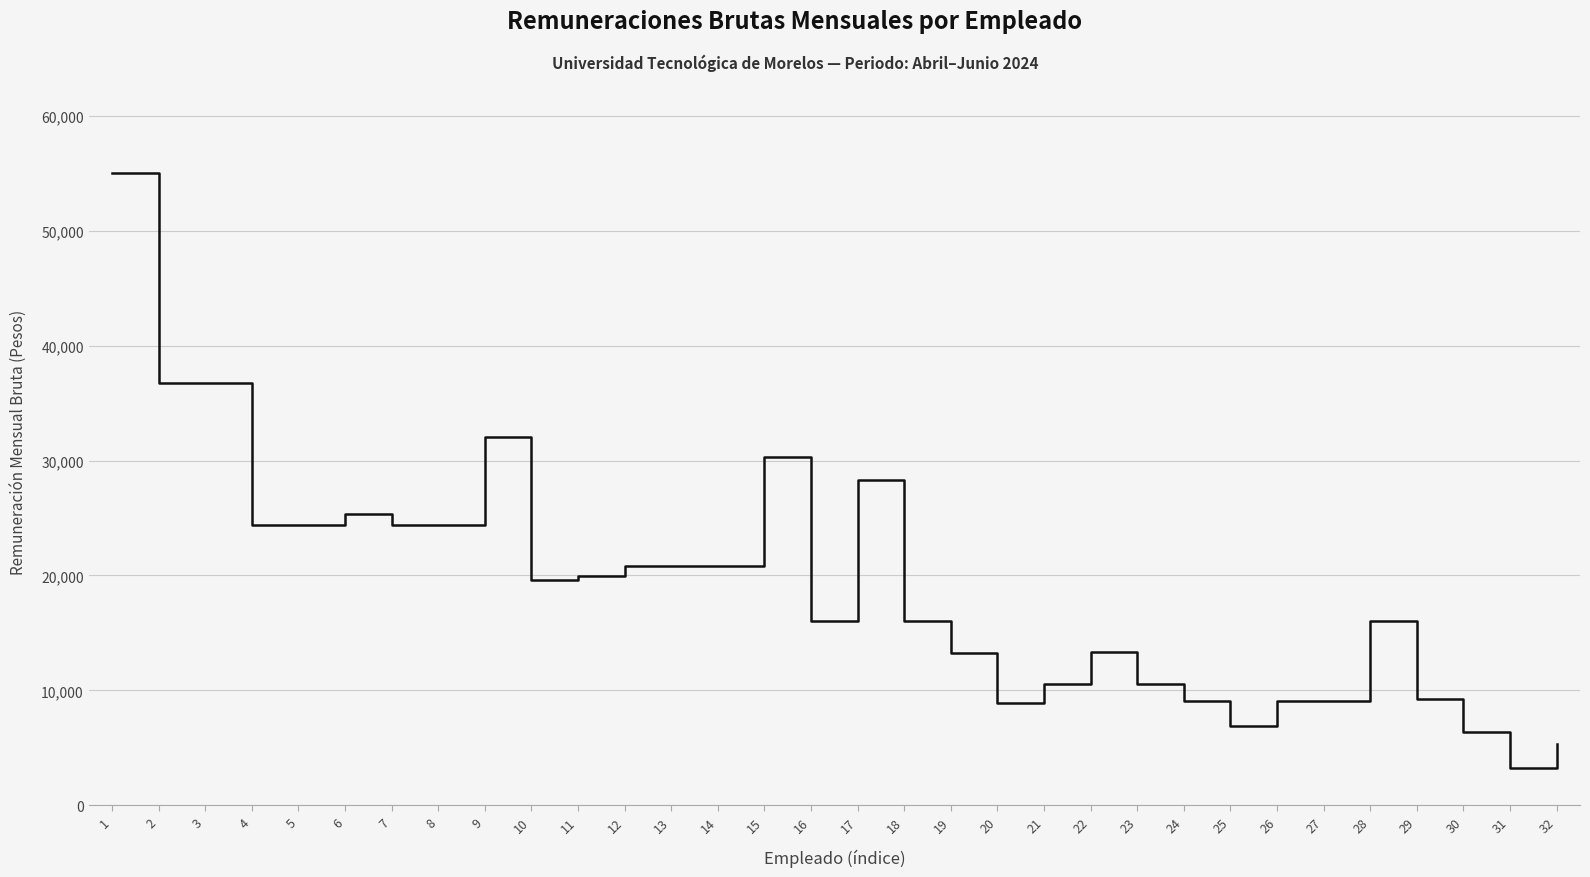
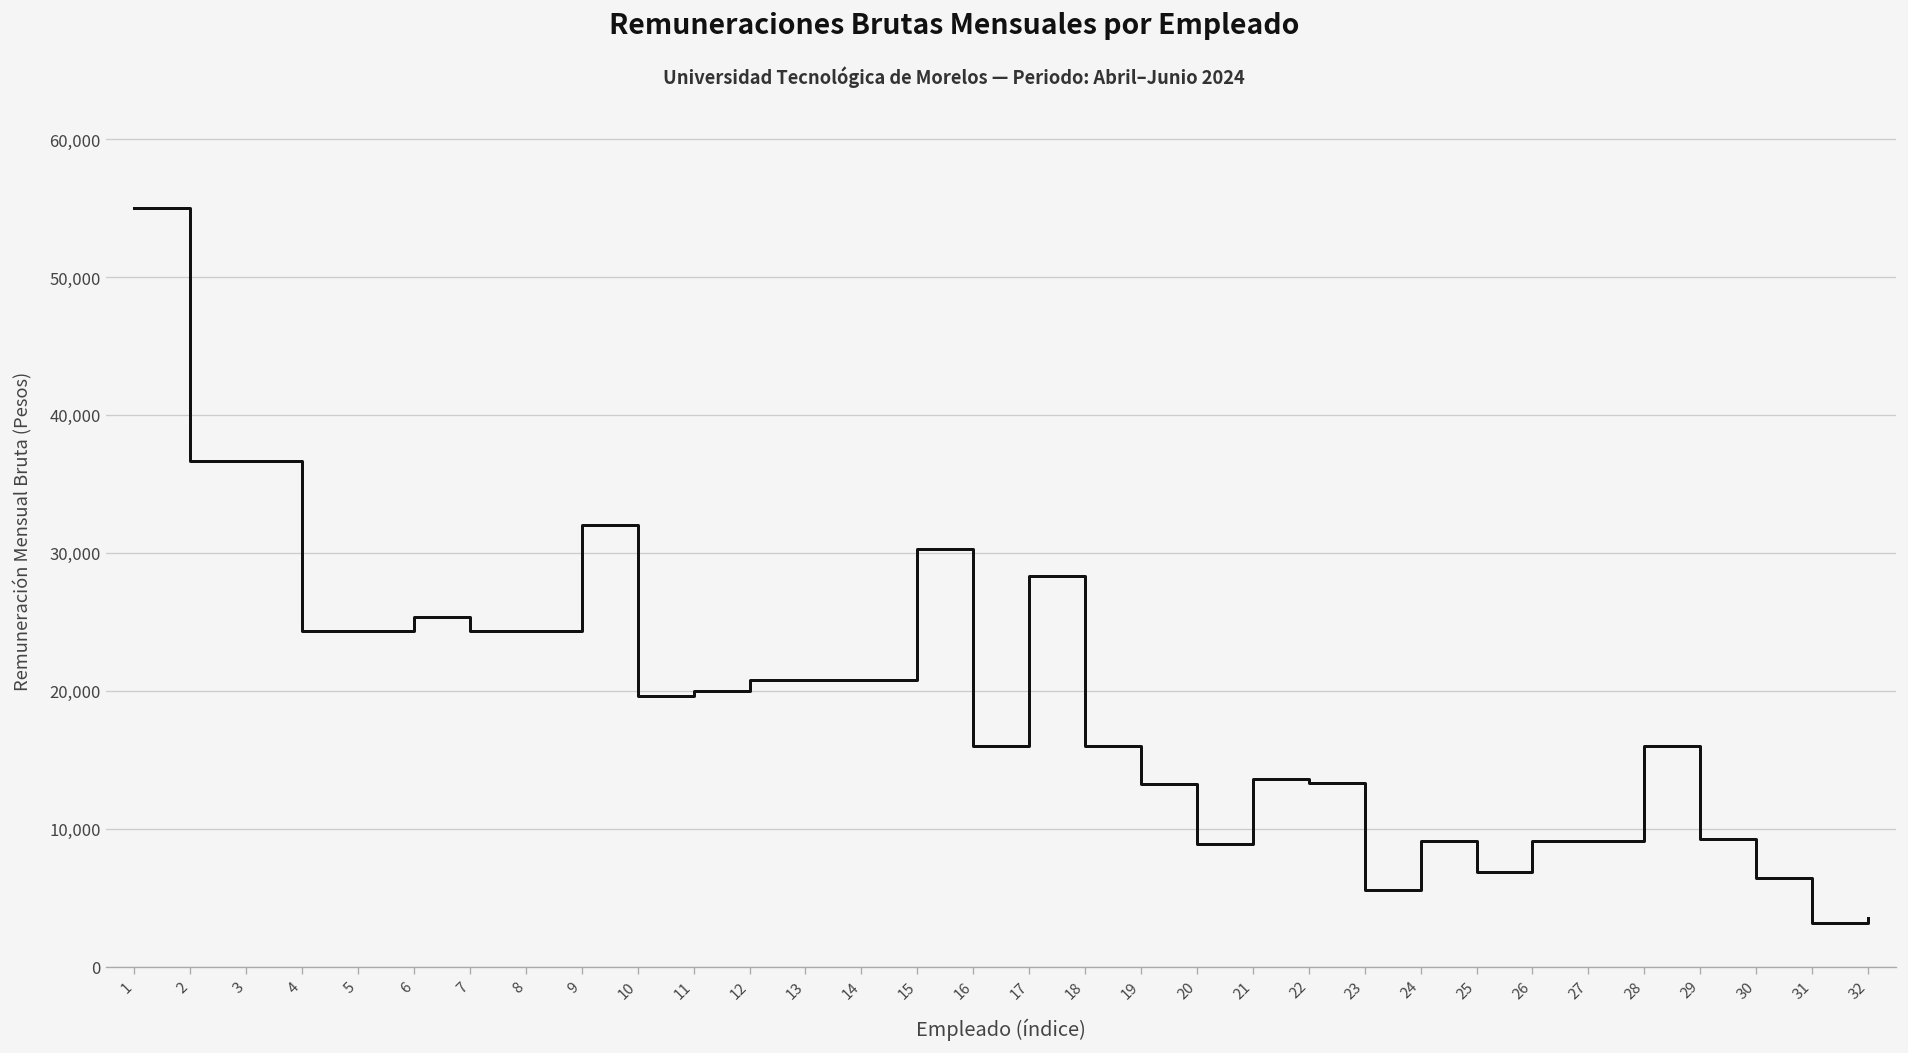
  {
    "1": "55,000",
    "2": "36,700",
    "3": "36,700",
    "4": "24,400",
    "5": "24,400",
    "6": "25,400",
    "7": "24,400",
    "8": "24,400",
    "9": "32,000",
    "10": "19,600",
    "11": "20,000",
    "12": "20,800",
    "13": "20,800",
    "14": "20,800",
    "15": "30,300",
    "16": "16,000",
    "17": "28,300",
    "18": "16,000",
    "19": "13,300",
    "20": "8,900",
-   "21": "10,500",
+   "21": "13,600",
    "22": "13,300",
-   "23": "10,500",
+   "23": "5,500",
    "24": "9,100",
    "25": "6,900",
    "26": "9,100",
    "27": "9,100",
    "28": "16,000",
    "29": "9,200",
    "30": "6,400",
    "31": "3,200",
-   "32": "5,300"
+   "32": "3,500"
  }
